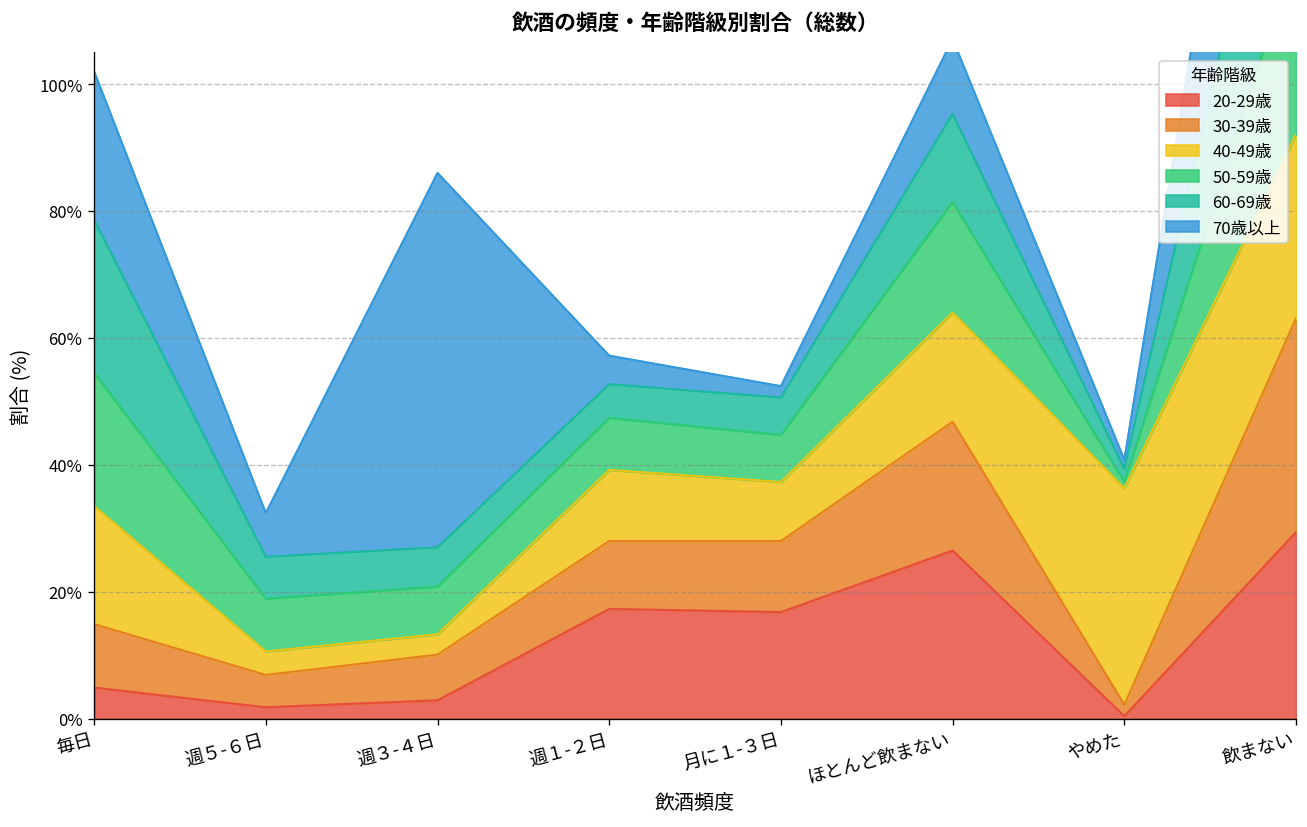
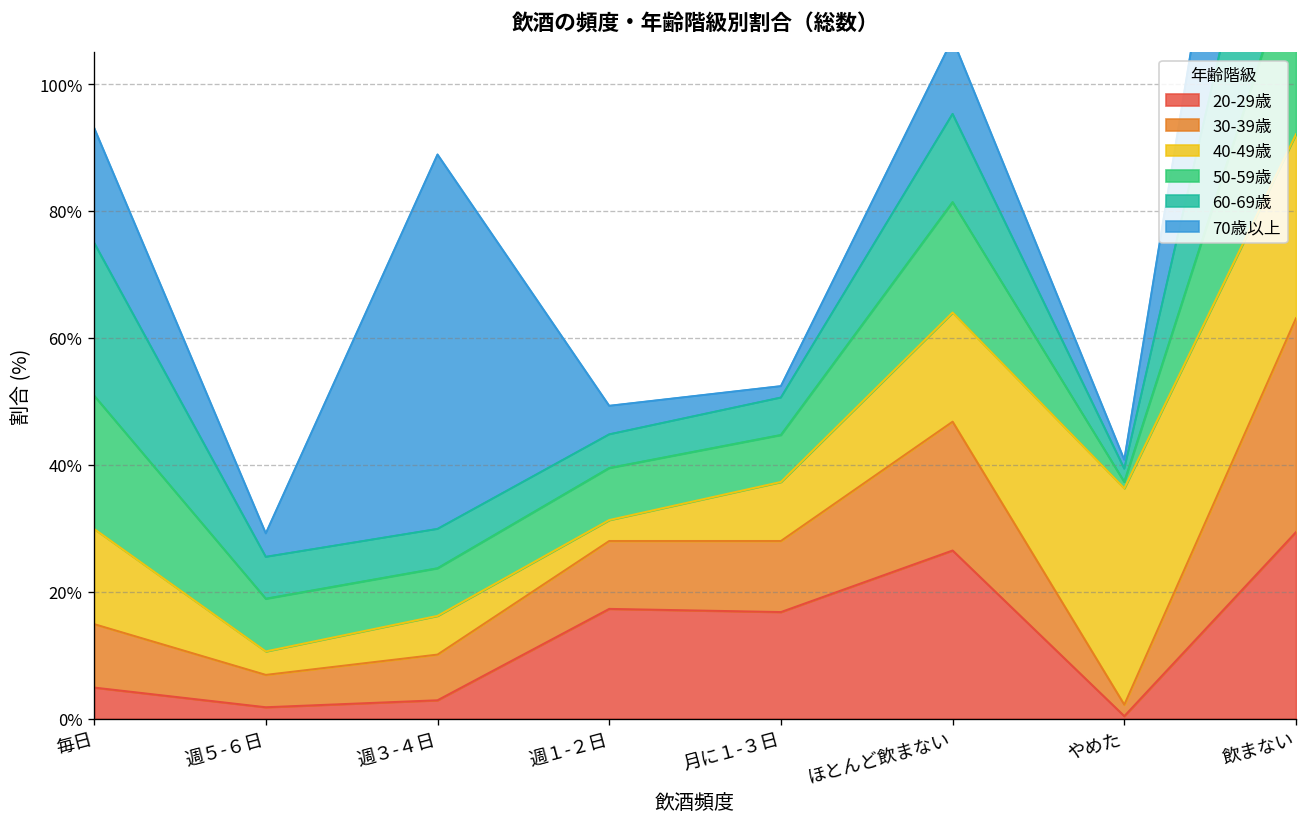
  {
    "40-49歳": {
-     "毎日": "19%",
+     "毎日": "15%",
      "週５-６日": "4%",
-     "週３-４日": "3%",
-     "週１-２日": "11%",
+     "週３-４日": "6%",
+     "週１-２日": "3%",
      "月に１-３日": "9%",
      "ほとんど飲まない": "17%",
      "やめた": "34%",
      "飲まない": "29%"
    },
    "70歳以上": {
-     "毎日": "23%",
-     "週５-６日": "7%",
+     "毎日": "18%",
+     "週５-６日": "4%",
      "週３-４日": "59%",
      "週１-２日": "5%",
      "月に１-３日": "2%",
      "やめた": "1%"
    }
  }
